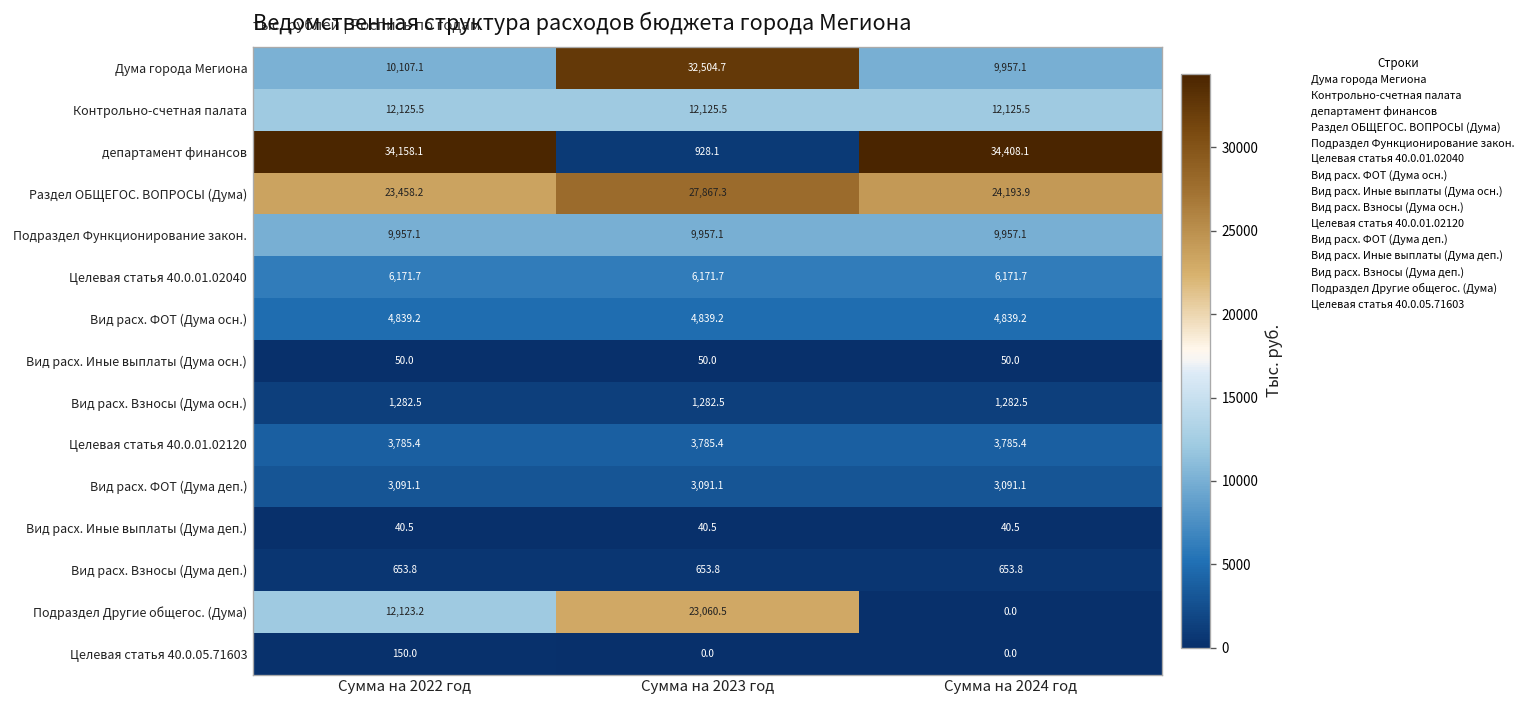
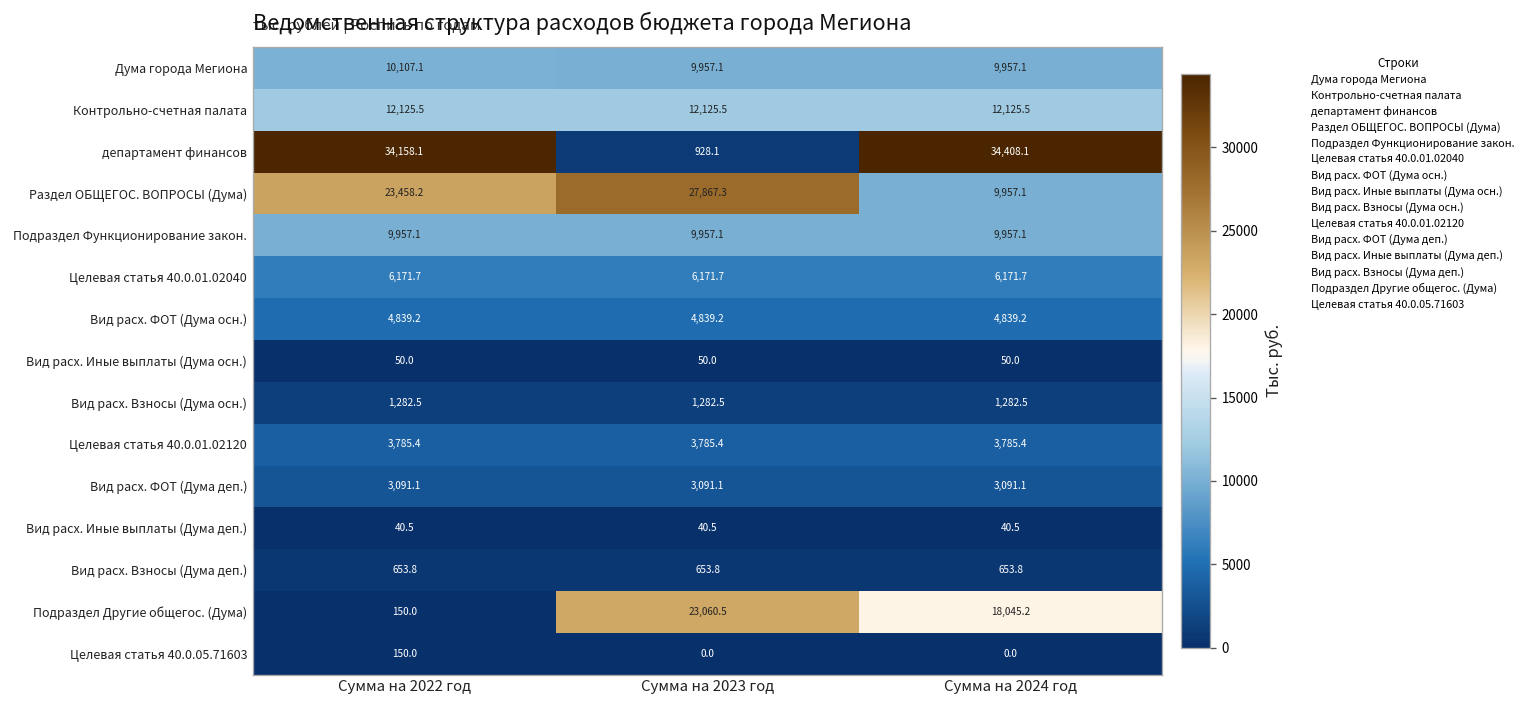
  {
    "Дума города Мегиона": {
      "Сумма на 2022 год": "10,107.1",
-     "Сумма на 2023 год": "32,504.7",
+     "Сумма на 2023 год": "9,957.1",
      "Сумма на 2024 год": "9,957.1"
    },
    "Контрольно-счетная палата": {
      "Сумма на 2022 год": "12,125.5",
      "Сумма на 2023 год": "12,125.5",
      "Сумма на 2024 год": "12,125.5"
    },
    "департамент финансов": {
      "Сумма на 2022 год": "34,158.1",
      "Сумма на 2023 год": "928.1",
      "Сумма на 2024 год": "34,408.1"
    },
    "Раздел ОБЩЕГОС. ВОПРОСЫ (Дума)": {
      "Сумма на 2022 год": "23,458.2",
      "Сумма на 2023 год": "27,867.3",
-     "Сумма на 2024 год": "24,193.9"
+     "Сумма на 2024 год": "9,957.1"
    },
    "Подраздел Функционирование закон.": {
      "Сумма на 2022 год": "9,957.1",
      "Сумма на 2023 год": "9,957.1",
      "Сумма на 2024 год": "9,957.1"
    },
    "Целевая статья 40.0.01.02040": {
      "Сумма на 2022 год": "6,171.7",
      "Сумма на 2023 год": "6,171.7",
      "Сумма на 2024 год": "6,171.7"
    },
    "Вид расх. ФОТ (Дума осн.)": {
      "Сумма на 2022 год": "4,839.2",
      "Сумма на 2023 год": "4,839.2",
      "Сумма на 2024 год": "4,839.2"
    },
    "Вид расх. Иные выплаты (Дума осн.)": {
      "Сумма на 2022 год": "50.0",
      "Сумма на 2023 год": "50.0",
      "Сумма на 2024 год": "50.0"
    },
    "Вид расх. Взносы (Дума осн.)": {
      "Сумма на 2022 год": "1,282.5",
      "Сумма на 2023 год": "1,282.5",
      "Сумма на 2024 год": "1,282.5"
    },
    "Целевая статья 40.0.01.02120": {
      "Сумма на 2022 год": "3,785.4",
      "Сумма на 2023 год": "3,785.4",
      "Сумма на 2024 год": "3,785.4"
    },
    "Вид расх. ФОТ (Дума деп.)": {
      "Сумма на 2022 год": "3,091.1",
      "Сумма на 2023 год": "3,091.1",
      "Сумма на 2024 год": "3,091.1"
    },
    "Вид расх. Иные выплаты (Дума деп.)": {
      "Сумма на 2022 год": "40.5",
      "Сумма на 2023 год": "40.5",
      "Сумма на 2024 год": "40.5"
    },
    "Вид расх. Взносы (Дума деп.)": {
      "Сумма на 2022 год": "653.8",
      "Сумма на 2023 год": "653.8",
      "Сумма на 2024 год": "653.8"
    },
    "Подраздел Другие общегос. (Дума)": {
-     "Сумма на 2022 год": "12,123.2",
+     "Сумма на 2022 год": "150.0",
      "Сумма на 2023 год": "23,060.5",
-     "Сумма на 2024 год": "0.0"
+     "Сумма на 2024 год": "18,045.2"
    },
    "Целевая статья 40.0.05.71603": {
      "Сумма на 2022 год": "150.0",
      "Сумма на 2023 год": "0.0",
      "Сумма на 2024 год": "0.0"
    }
  }
